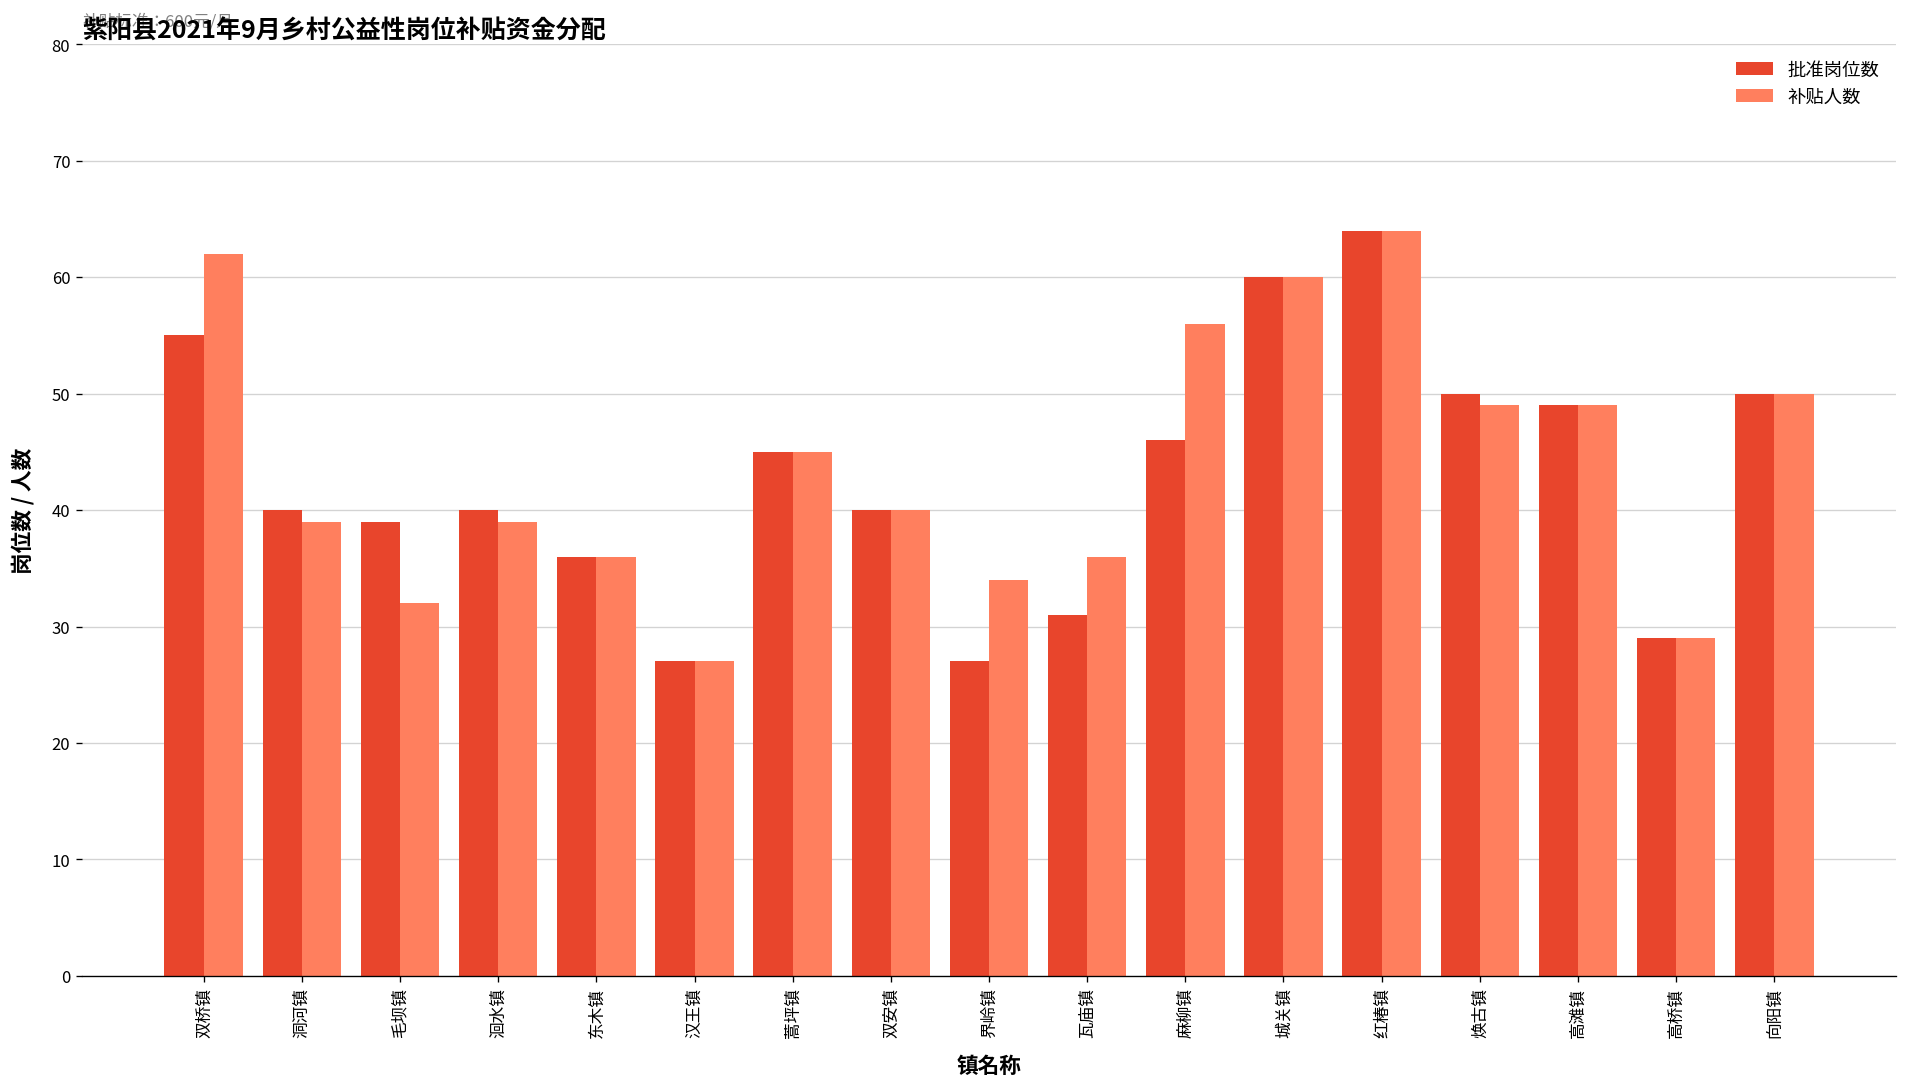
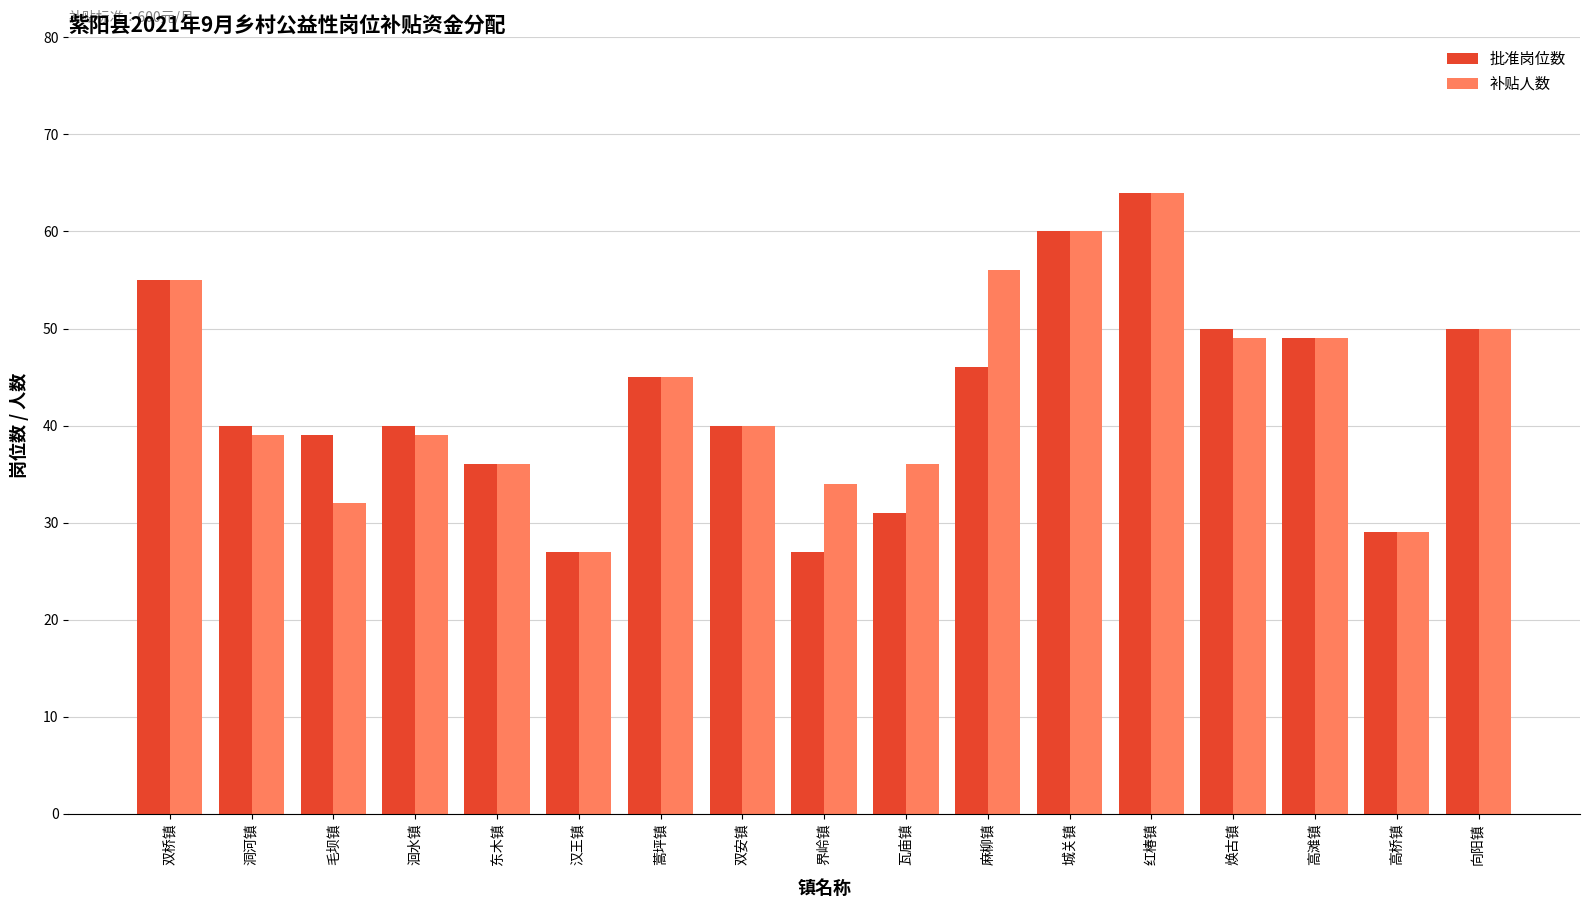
  {
    "批准岗位数": {
      "双桥镇": 55,
      "洞河镇": 40,
      "毛坝镇": 39,
      "洄水镇": 40,
      "东木镇": 36,
      "汉王镇": 27,
      "蒿坪镇": 45,
      "双安镇": 40,
      "界岭镇": 27,
      "瓦庙镇": 31,
      "麻柳镇": 46,
      "城关镇": 60,
      "红椿镇": 64,
      "焕古镇": 50,
      "高滩镇": 49,
      "高桥镇": 29,
      "向阳镇": 50
    },
    "补贴人数": {
-     "双桥镇": 62,
+     "双桥镇": 55,
      "洞河镇": 39,
      "毛坝镇": 32,
      "洄水镇": 39,
      "东木镇": 36,
      "汉王镇": 27,
      "蒿坪镇": 45,
      "双安镇": 40,
      "界岭镇": 34,
      "瓦庙镇": 36,
      "麻柳镇": 56,
      "城关镇": 60,
      "红椿镇": 64,
      "焕古镇": 49,
      "高滩镇": 49,
      "高桥镇": 29,
      "向阳镇": 50
    }
  }
